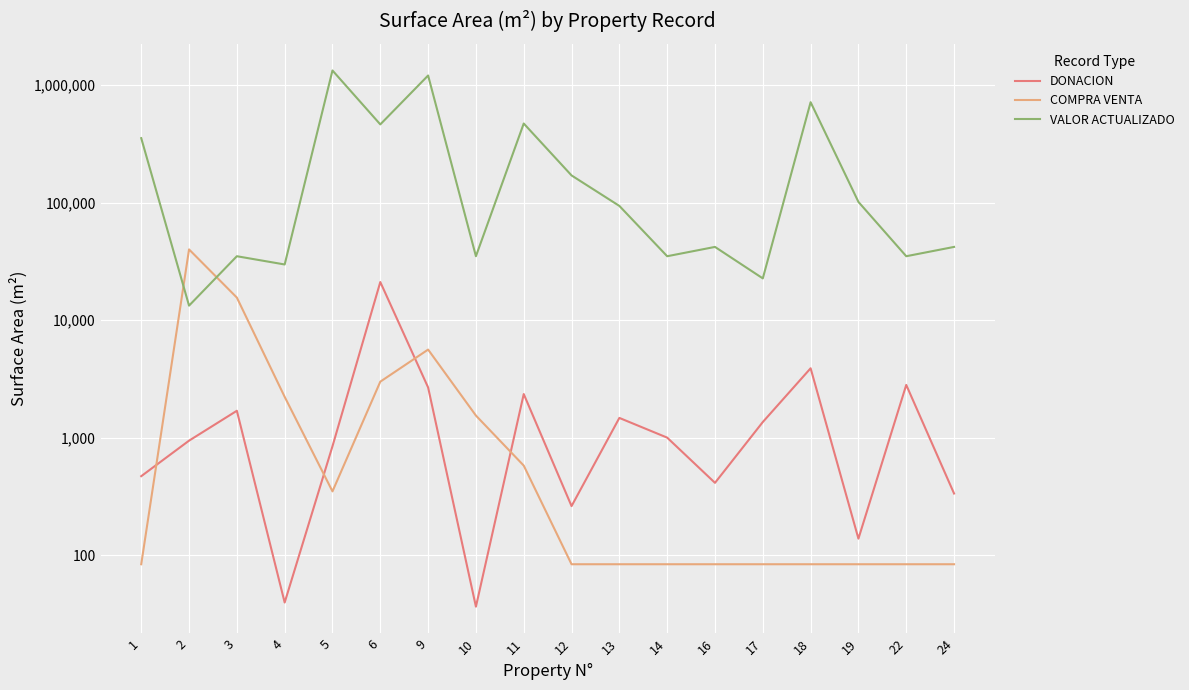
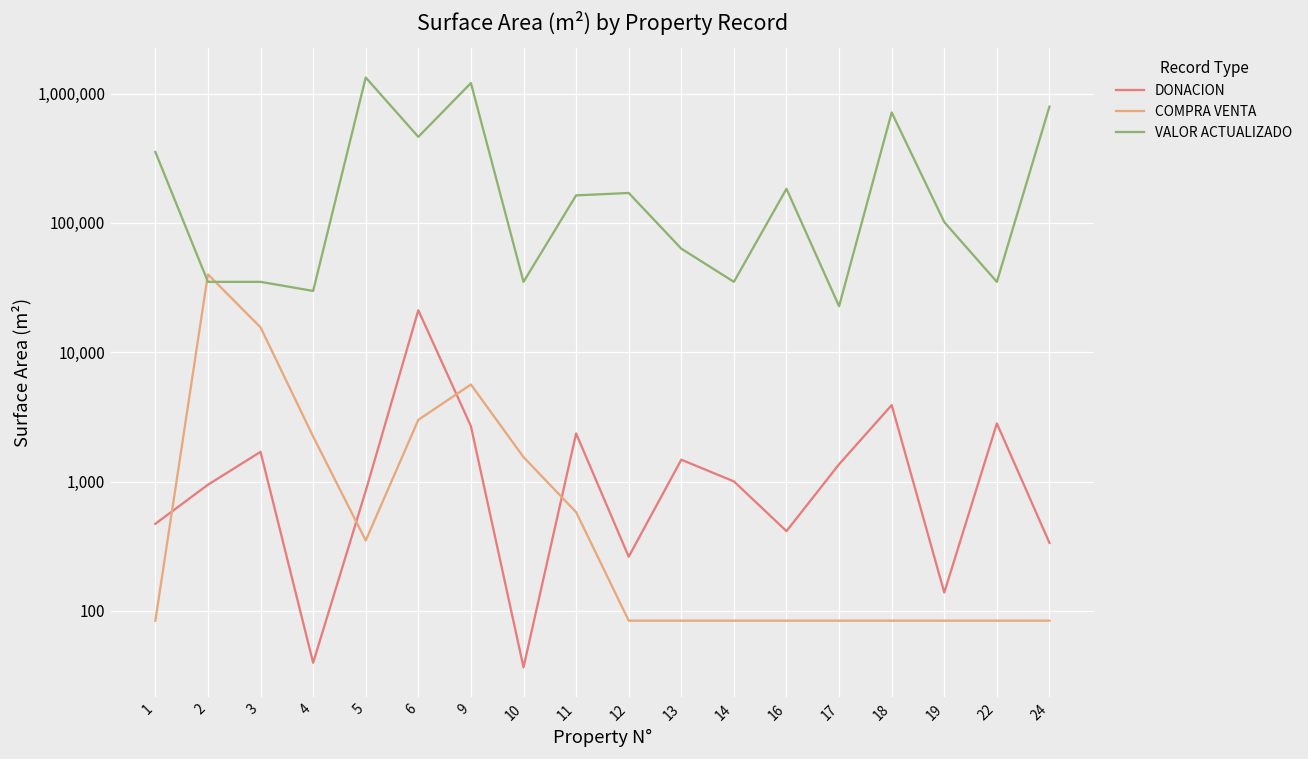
  {
    "VALOR ACTUALIZADO": {
      "1": "350,000",
-     "2": "13,000",
+     "2": "35,000",
      "3": "35,000",
      "4": "30,000",
      "5": "1,300,000",
      "6": "460,000",
      "9": "1,200,000",
      "10": "35,000",
-     "11": "470,000",
+     "11": "160,000",
      "12": "170,000",
-     "13": "90,000",
+     "13": "60,000",
      "14": "35,000",
-     "16": "42,000",
+     "16": "180,000",
      "17": "23,000",
      "18": "700,000",
      "19": "100,000",
      "22": "35,000",
-     "24": "42,000"
+     "24": "800,000"
    }
  }
